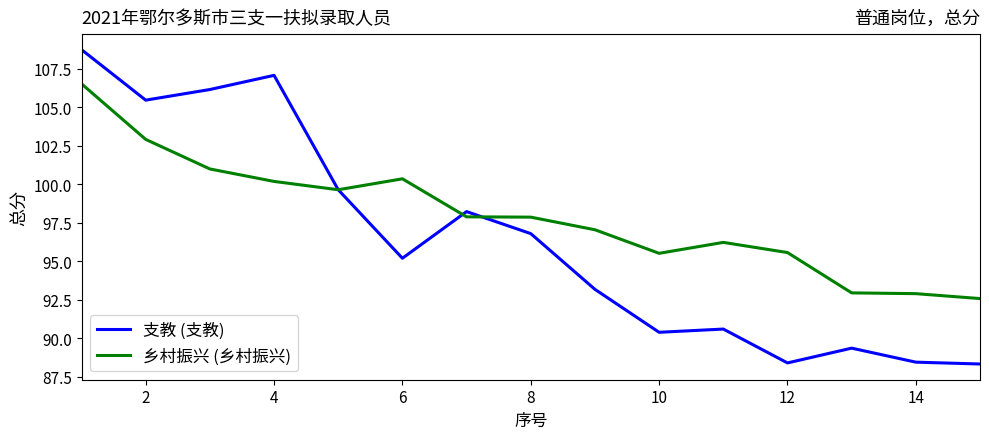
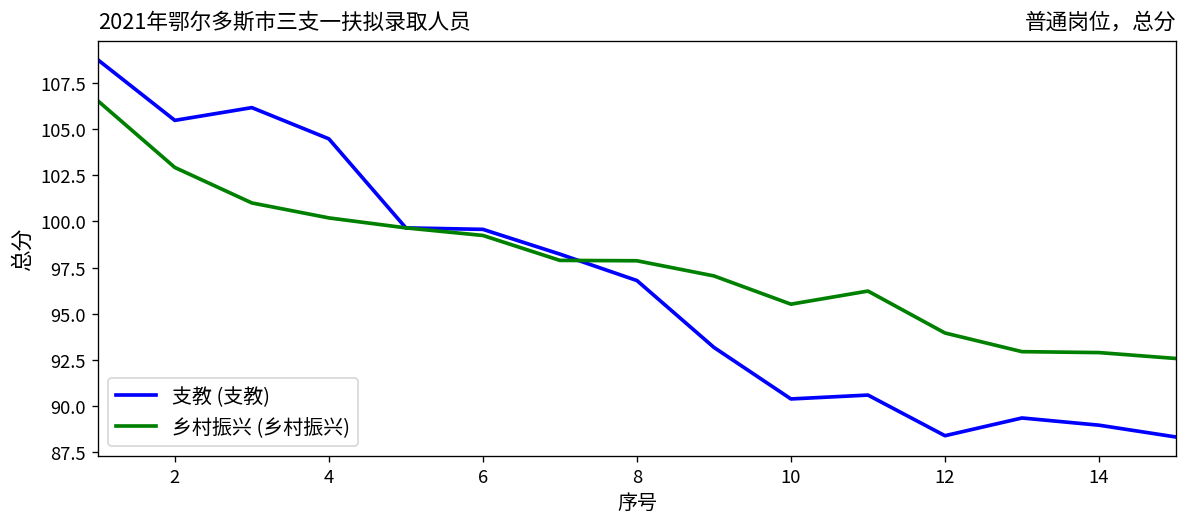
  {
    "支教 (支教)": {
      "2": 105.5,
-     "4": 107.1,
-     "6": 95.2,
+     "4": 104.5,
+     "6": 99.6,
      "8": 96.8,
      "10": 90.4,
      "12": 88.4,
-     "14": 88.5
+     "14": 89.0
    },
    "乡村振兴 (乡村振兴)": {
      "2": 102.9,
      "4": 100.2,
-     "6": 100.4,
+     "6": 99.2,
      "8": 97.9,
      "10": 95.5,
-     "12": 95.6,
+     "12": 94.0,
      "14": 92.9
    }
  }
